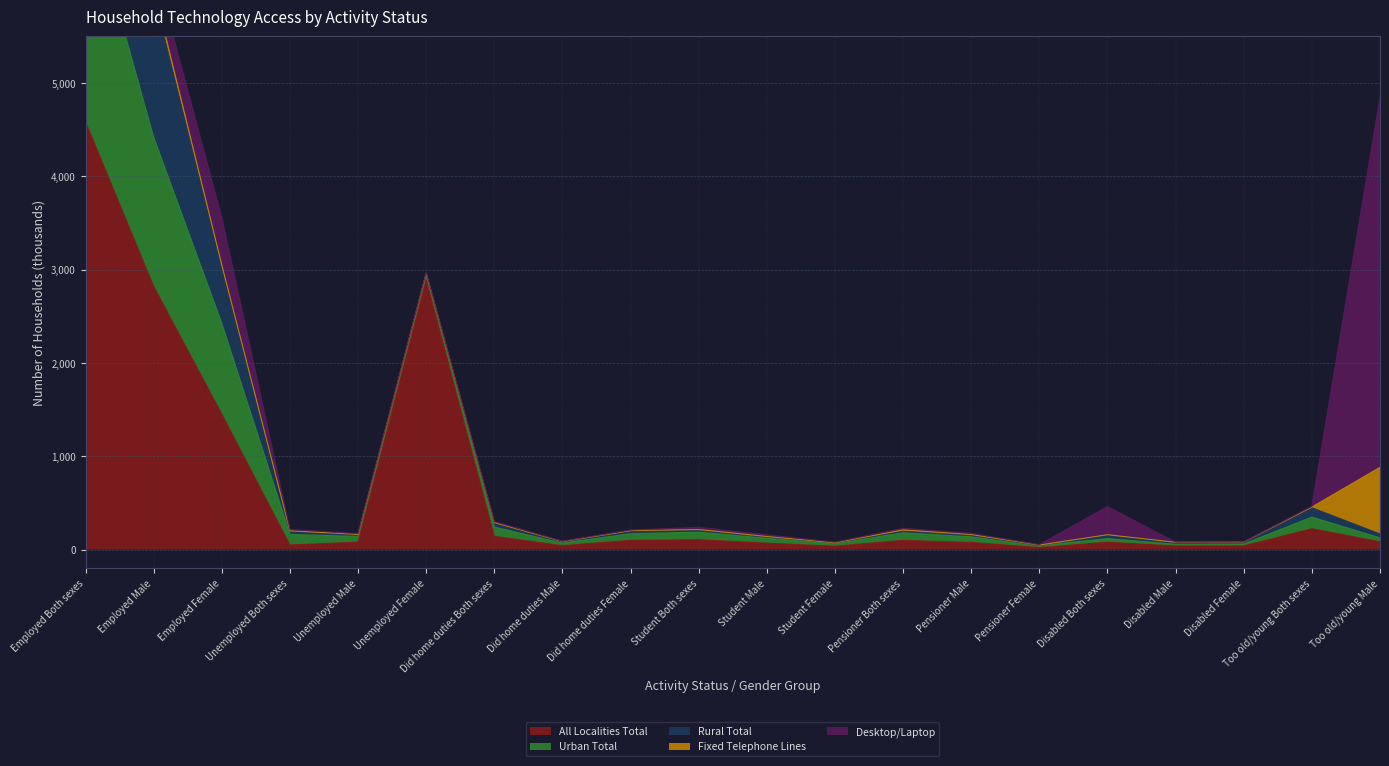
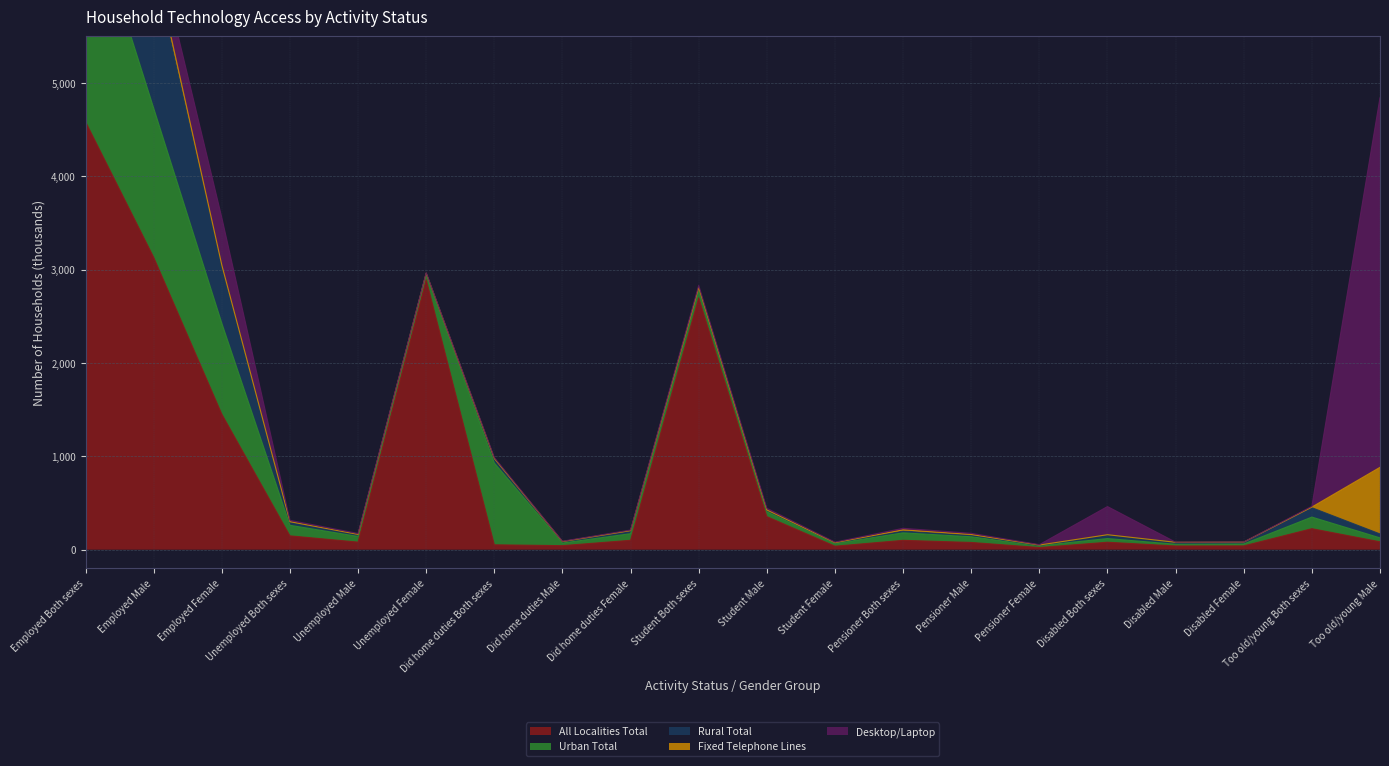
  {
    "All Localities Total": {
      "Employed Both sexes": "4,600",
-     "Employed Male": "2,800",
+     "Employed Male": "3,100",
      "Employed Female": "1,500",
-     "Unemployed Both sexes": "50",
+     "Unemployed Both sexes": "150",
      "Unemployed Male": "100",
      "Unemployed Female": "2,900",
-     "Did home duties Both sexes": "140",
+     "Did home duties Both sexes": "50",
      "Did home duties Male": "0",
      "Did home duties Female": "100",
-     "Student Both sexes": "100",
-     "Student Male": "100",
+     "Student Both sexes": "2,700",
+     "Student Male": "400",
      "Student Female": "0",
      "Pensioner Both sexes": "100",
      "Pensioner Male": "100",
      "Disabled Both sexes": "100",
      "Too old/young Both sexes": "200",
      "Too old/young Male": "100"
    },
    "Urban Total": {
      "Employed Male": "1,600",
      "Employed Female": "1,000",
      "Unemployed Both sexes": "100",
-     "Did home duties Both sexes": "100",
+     "Did home duties Both sexes": "900",
      "Did home duties Female": "100",
      "Disabled Both sexes": "0",
      "Too old/young Both sexes": "100",
      "Too old/young Male": "0"
    },
    "Rural Total": {
      "Employed Female": "600",
      "Too old/young Male": "0"
    },
    "Fixed Telephone Lines": {
      "Employed Female": "0",
      "Too old/young Male": "700"
    },
    "Desktop/Laptop": {
      "Employed Female": "500",
      "Disabled Both sexes": "300",
      "Too old/young Male": "4,000"
    }
  }
